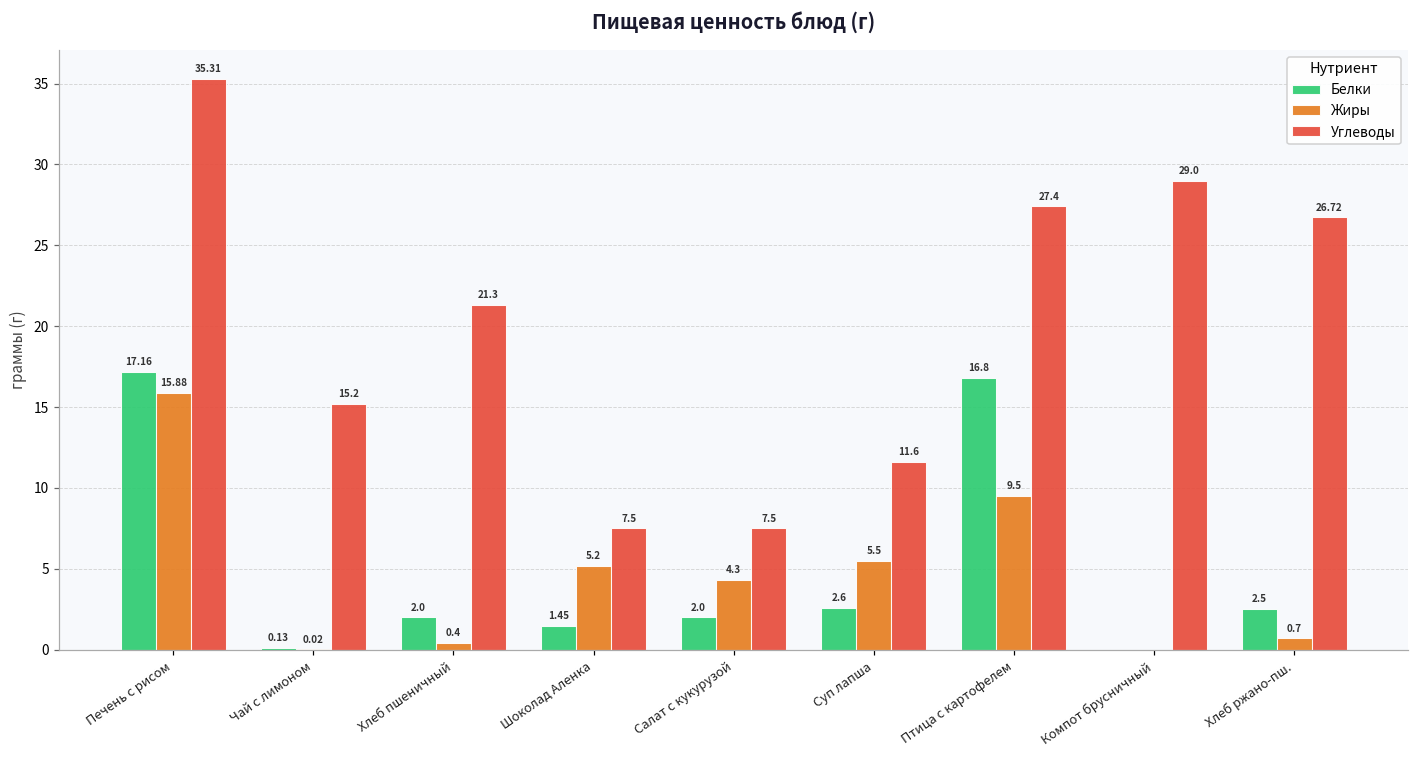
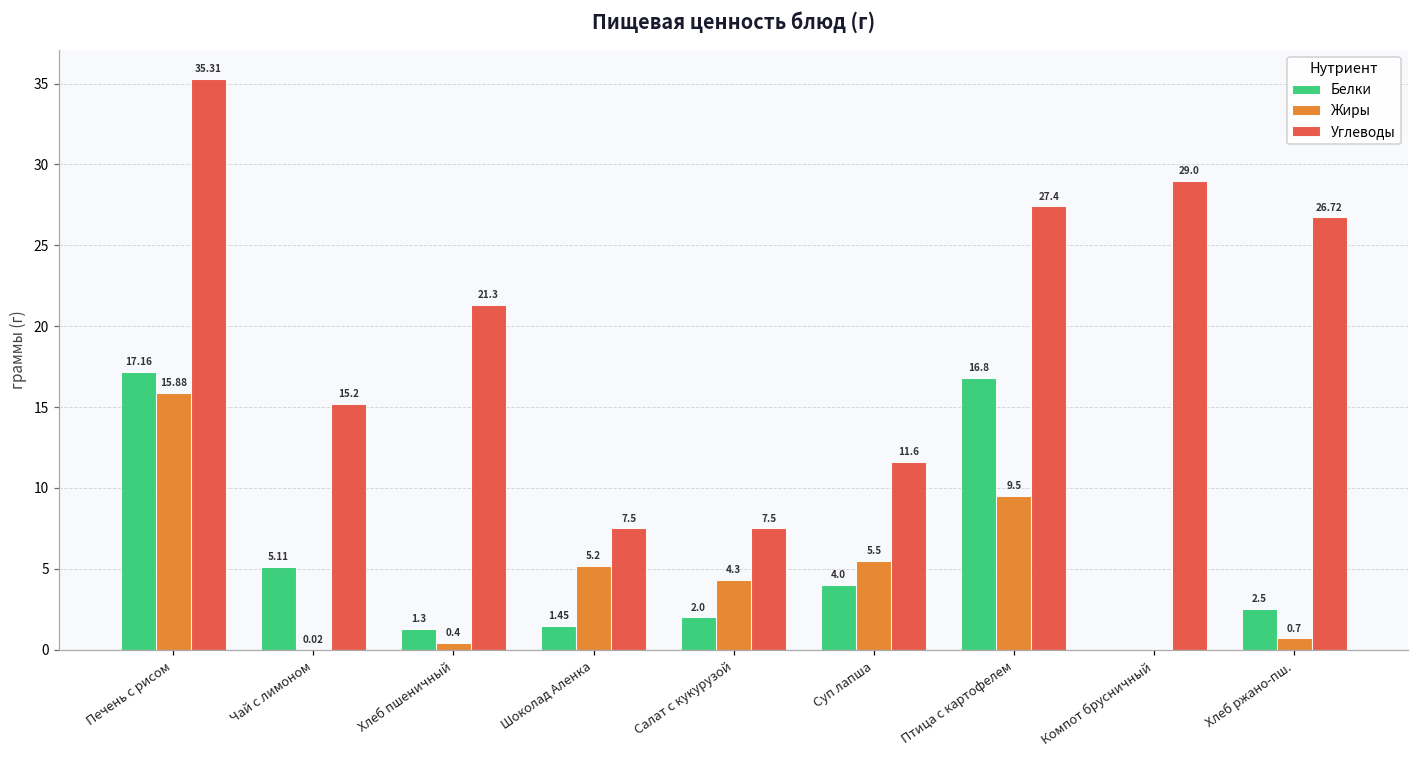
  {
    "Белки": {
      "Печень с рисом": 17.16,
-     "Чай с лимоном": 0.13,
-     "Хлеб пшеничный": 2.0,
+     "Чай с лимоном": 5.11,
+     "Хлеб пшеничный": 1.3,
      "Шоколад Аленка": 1.45,
      "Салат с кукурузой": 2.0,
-     "Суп лапша": 2.6,
+     "Суп лапша": 4.0,
      "Птица с картофелем": 16.8,
      "Хлеб ржано-пш.": 2.5
    }
  }
